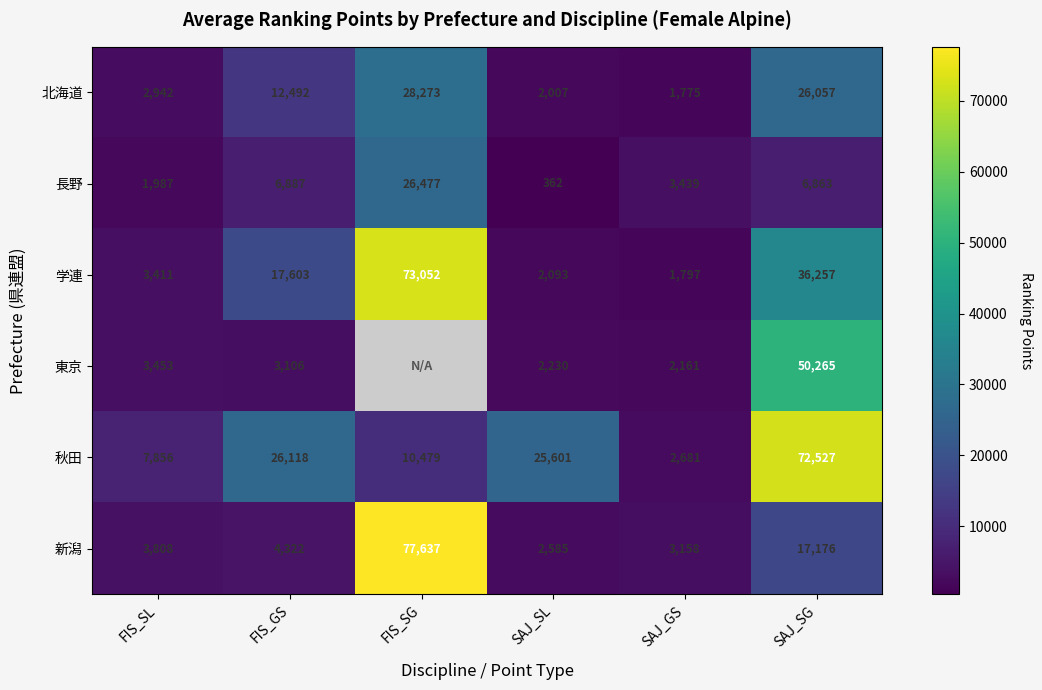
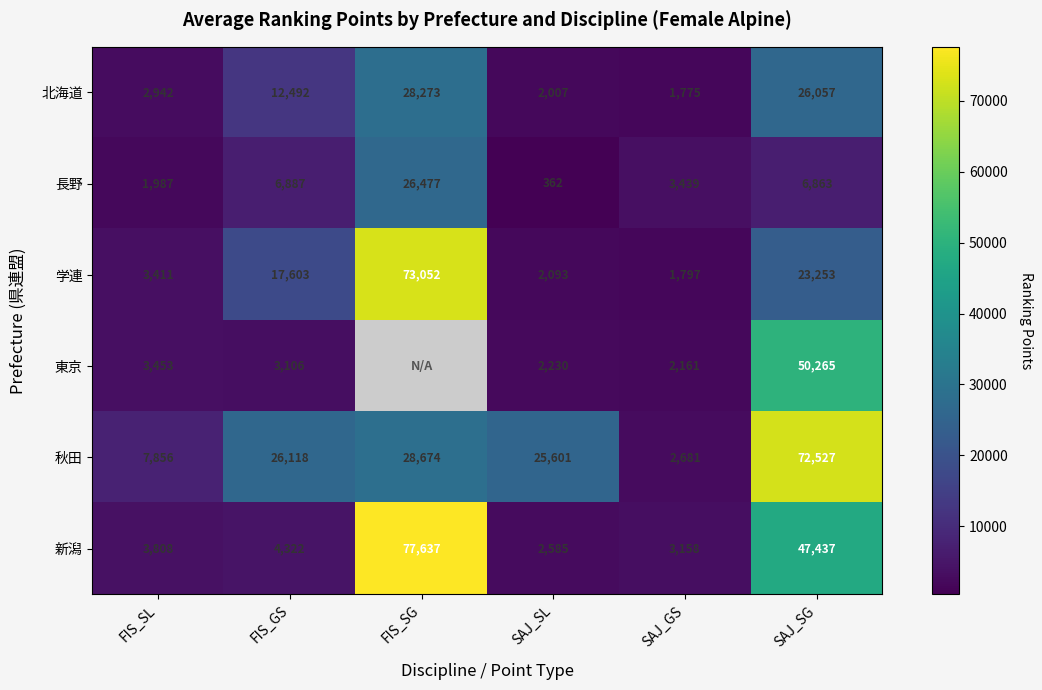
  {
    "北海道": {
      "FIS_GS": "12,492",
      "FIS_SG": "28,273",
      "SAJ_SG": "26,057"
    },
    "長野": {
      "FIS_GS": "6,887",
      "FIS_SG": "26,477",
      "SAJ_SL": "362",
      "SAJ_SG": "6,863"
    },
    "学連": {
      "FIS_GS": "17,603",
      "FIS_SG": "73,052",
-     "SAJ_SG": "36,257"
+     "SAJ_SG": "23,253"
    },
    "東京": {
      "SAJ_SG": "50,265"
    },
    "秋田": {
      "FIS_SL": "7,856",
      "FIS_GS": "26,118",
-     "FIS_SG": "10,479",
+     "FIS_SG": "28,674",
      "SAJ_SL": "25,601",
      "SAJ_SG": "72,527"
    },
    "新潟": {
      "FIS_SL": "3,808",
      "FIS_GS": "4,322",
      "FIS_SG": "77,637",
-     "SAJ_SG": "17,176"
+     "SAJ_SG": "47,437"
    }
  }
